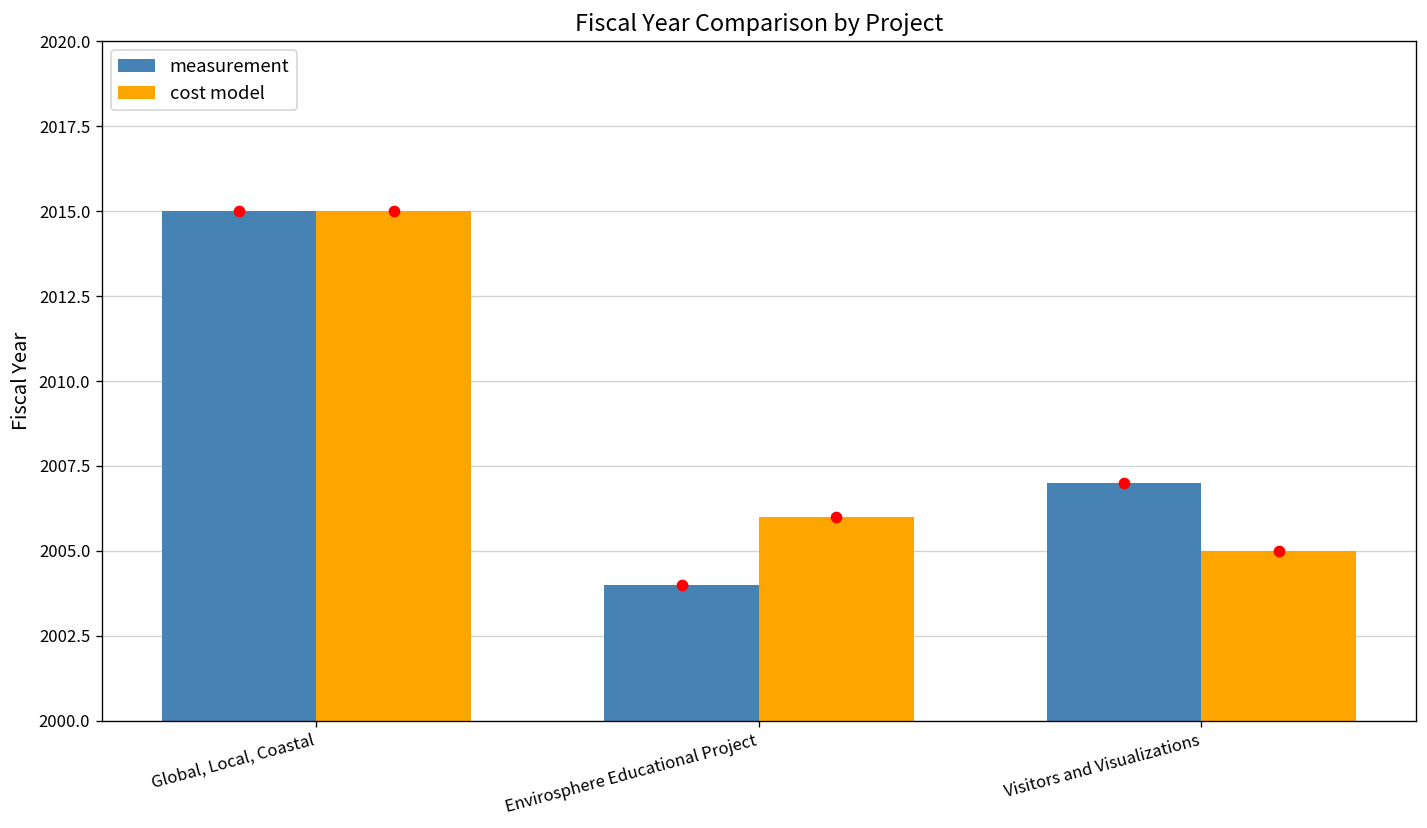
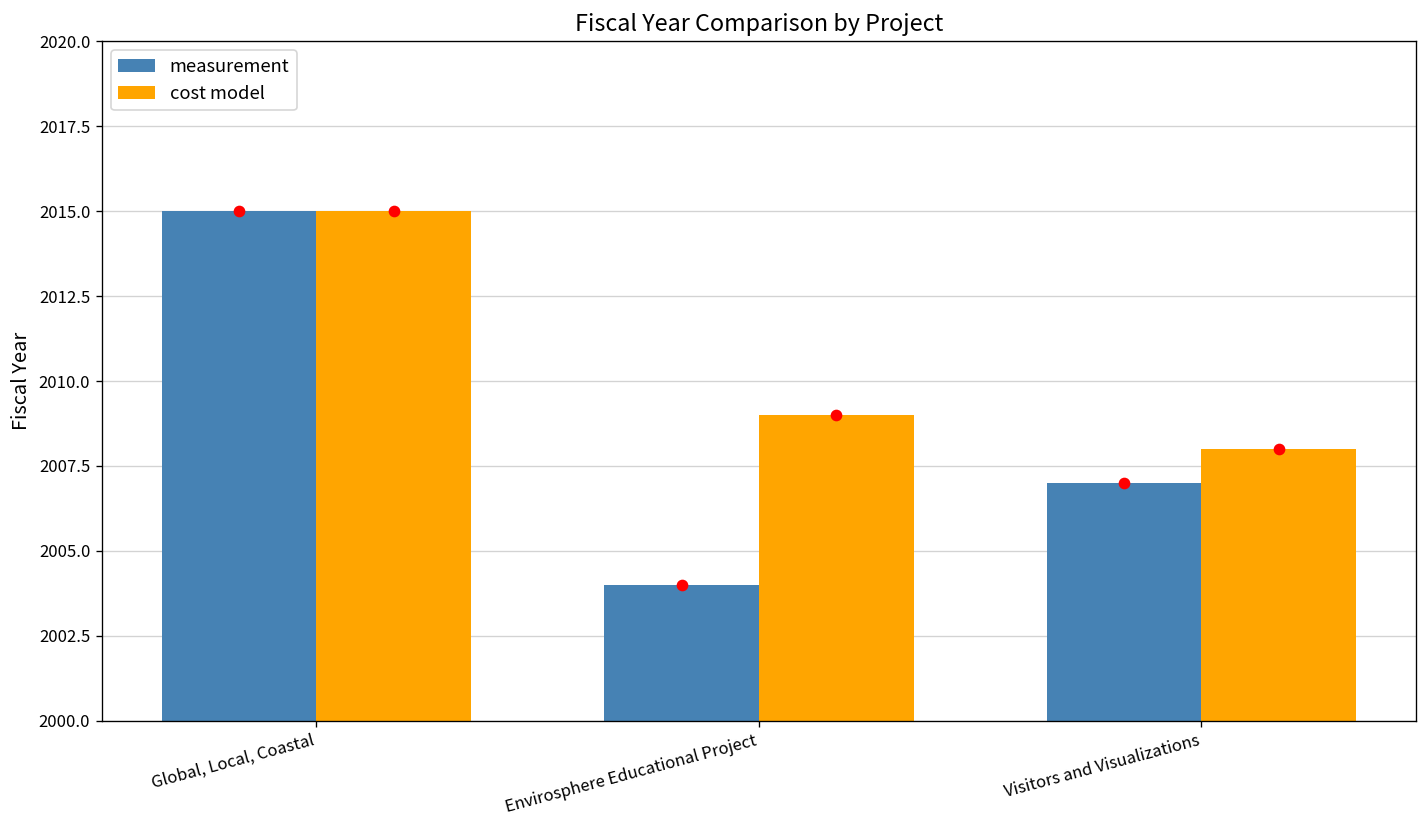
  {
    "measurement": {
      "Global, Local, Coastal": 2015,
      "Envirosphere Educational Project": 2004,
      "Visitors and Visualizations": 2007
    },
    "cost model": {
      "Global, Local, Coastal": 2015,
-     "Envirosphere Educational Project": 2006,
-     "Visitors and Visualizations": 2005
+     "Envirosphere Educational Project": 2009,
+     "Visitors and Visualizations": 2008
    }
  }
